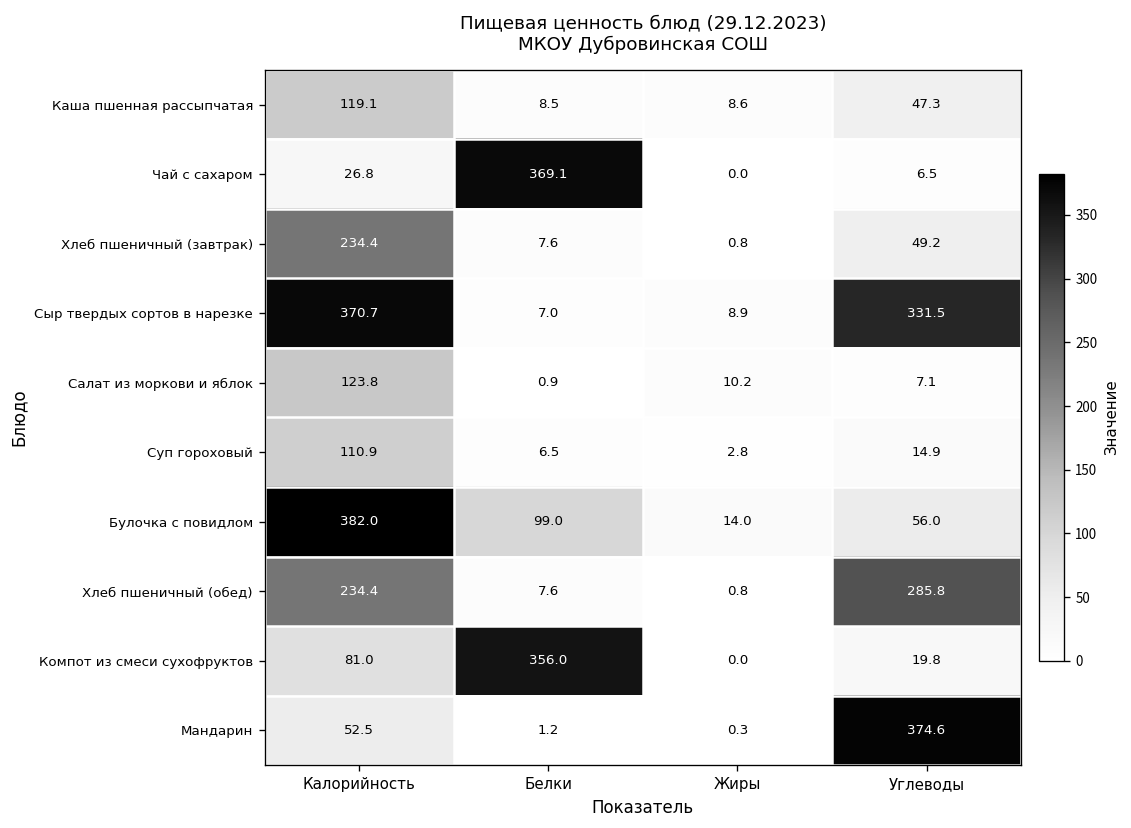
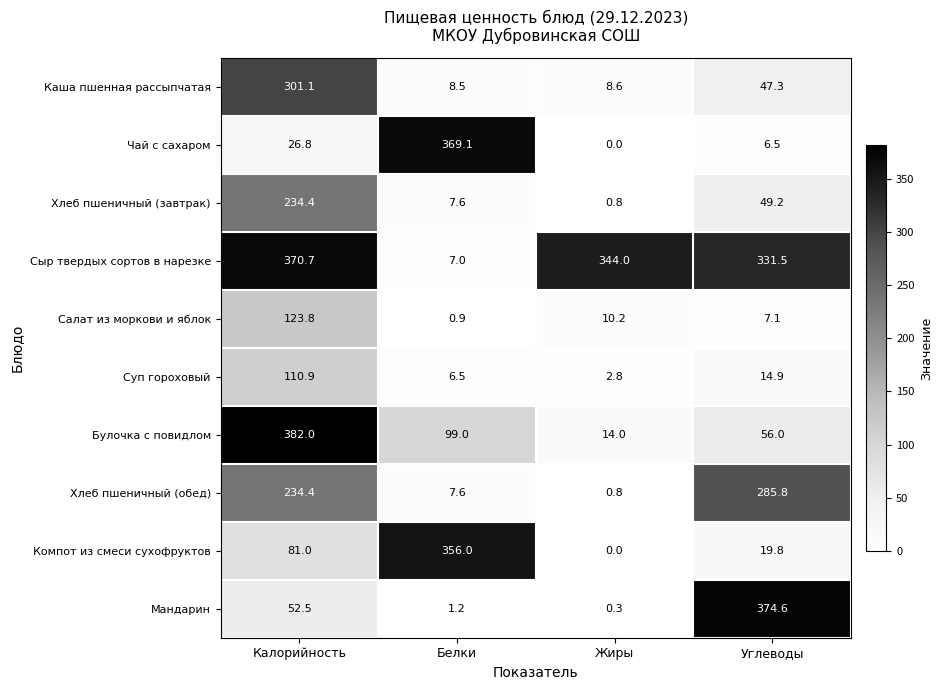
  {
    "Каша пшенная рассыпчатая": {
-     "Калорийность": 119.1,
+     "Калорийность": 301.1,
      "Белки": 8.5,
      "Жиры": 8.6,
      "Углеводы": 47.3
    },
    "Чай с сахаром": {
      "Калорийность": 26.8,
      "Белки": 369.1,
      "Жиры": 0.0,
      "Углеводы": 6.5
    },
    "Хлеб пшеничный (завтрак)": {
      "Калорийность": 234.4,
      "Белки": 7.6,
      "Жиры": 0.8,
      "Углеводы": 49.2
    },
    "Сыр твердых сортов в нарезке": {
      "Калорийность": 370.7,
      "Белки": 7.0,
-     "Жиры": 8.9,
+     "Жиры": 344.0,
      "Углеводы": 331.5
    },
    "Салат из моркови и яблок": {
      "Калорийность": 123.8,
      "Белки": 0.9,
      "Жиры": 10.2,
      "Углеводы": 7.1
    },
    "Суп гороховый": {
      "Калорийность": 110.9,
      "Белки": 6.5,
      "Жиры": 2.8,
      "Углеводы": 14.9
    },
    "Булочка с повидлом": {
      "Калорийность": 382.0,
      "Белки": 99.0,
      "Жиры": 14.0,
      "Углеводы": 56.0
    },
    "Хлеб пшеничный (обед)": {
      "Калорийность": 234.4,
      "Белки": 7.6,
      "Жиры": 0.8,
      "Углеводы": 285.8
    },
    "Компот из смеси сухофруктов": {
      "Калорийность": 81.0,
      "Белки": 356.0,
      "Жиры": 0.0,
      "Углеводы": 19.8
    },
    "Мандарин": {
      "Калорийность": 52.5,
      "Белки": 1.2,
      "Жиры": 0.3,
      "Углеводы": 374.6
    }
  }
